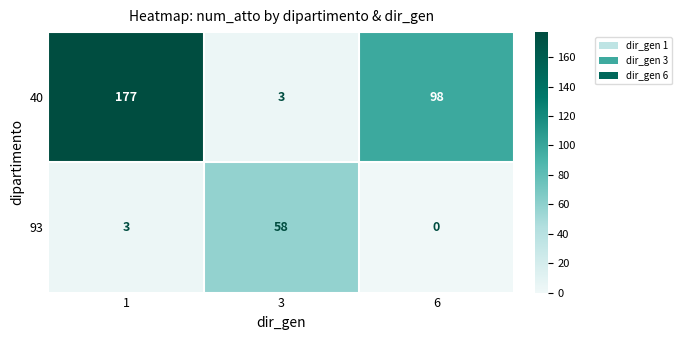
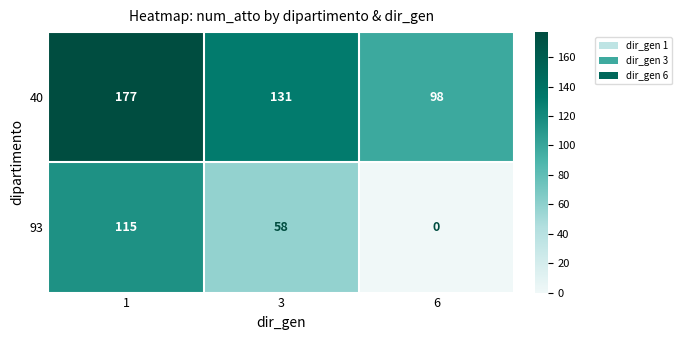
  {
    "40": {
      "1": 177,
-     "3": 3,
+     "3": 131,
      "6": 98
    },
    "93": {
-     "1": 3,
+     "1": 115,
      "3": 58,
      "6": 0
    }
  }
